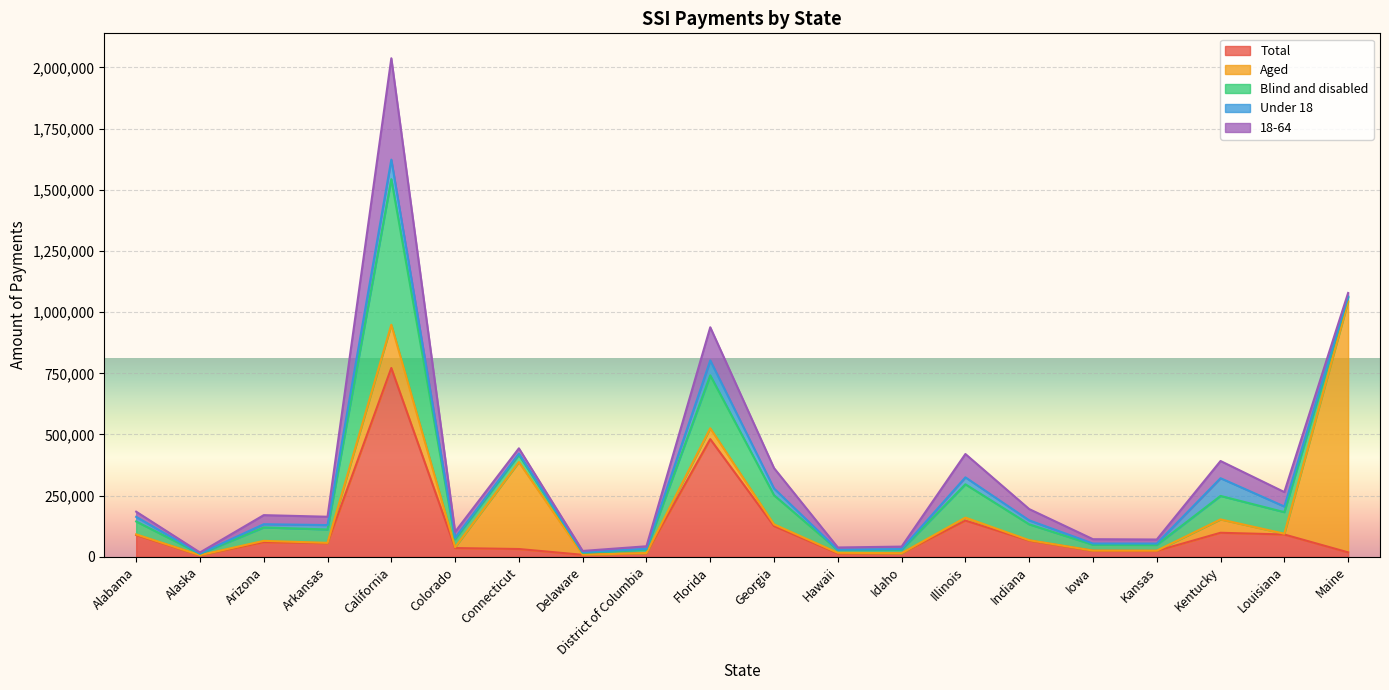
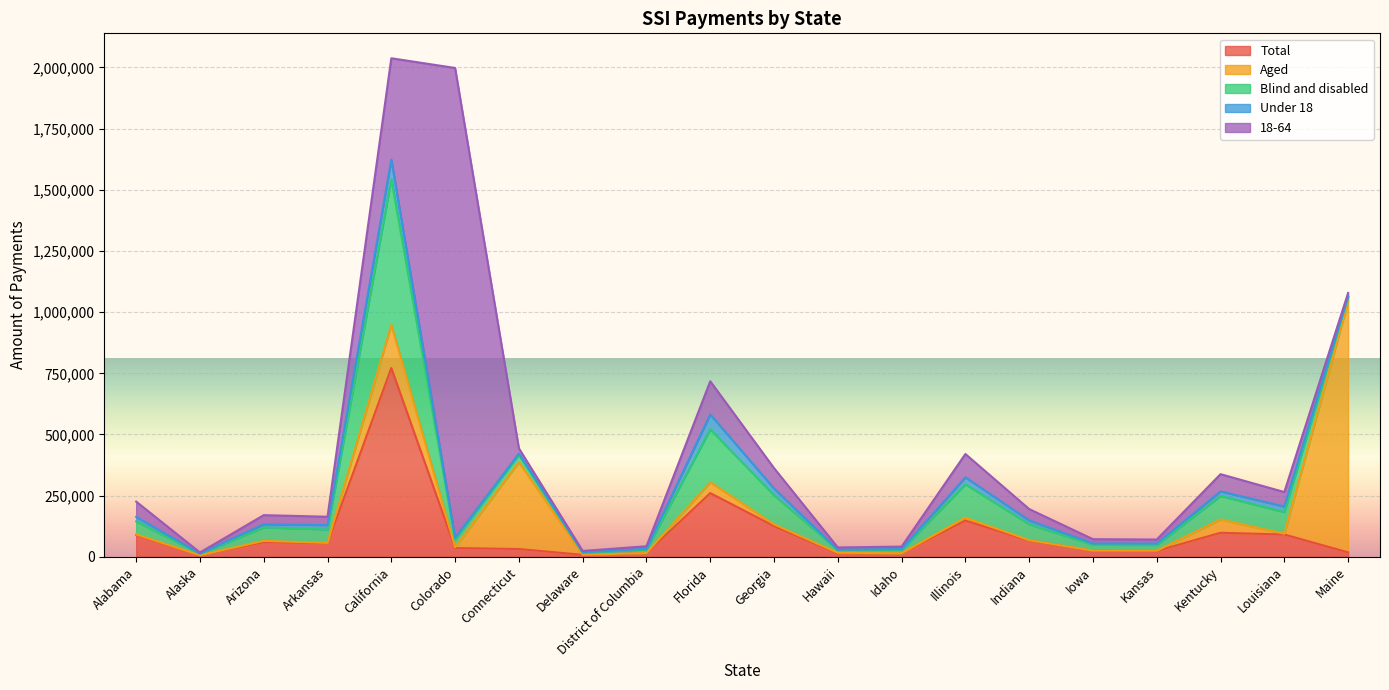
  {
    "Total": {
      "California": "770,000",
      "Connecticut": "30,000",
-     "Florida": "480,000",
+     "Florida": "260,000",
      "Illinois": "150,000",
      "Kentucky": "100,000",
      "Maine": "20,000"
    },
    "Aged": {
      "California": "180,000",
      "Connecticut": "360,000",
      "Florida": "40,000",
      "Illinois": "10,000",
      "Kentucky": "50,000",
      "Maine": "1,020,000"
    },
    "Blind and disabled": {
      "Alabama": "50,000",
      "Arizona": "50,000",
      "Arkansas": "50,000",
      "California": "590,000",
      "Florida": "220,000",
      "Georgia": "120,000",
      "Illinois": "140,000",
      "Indiana": "60,000",
      "Kentucky": "100,000",
      "Louisiana": "90,000"
    },
    "Under 18": {
      "Alabama": "20,000",
      "Arizona": "10,000",
      "Arkansas": "20,000",
      "California": "80,000",
      "Florida": "60,000",
      "Georgia": "30,000",
      "Illinois": "30,000",
      "Indiana": "20,000",
-     "Kentucky": "70,000",
+     "Kentucky": "20,000",
      "Louisiana": "20,000"
    },
    "18-64": {
-     "Alabama": "20,000",
+     "Alabama": "60,000",
      "Arizona": "40,000",
      "Arkansas": "30,000",
      "California": "410,000",
-     "Colorado": "20,000",
+     "Colorado": "1,920,000",
      "Connecticut": "20,000",
      "Florida": "140,000",
      "Georgia": "80,000",
      "Illinois": "100,000",
      "Indiana": "50,000",
      "Iowa": "20,000",
      "Kansas": "20,000",
      "Kentucky": "70,000",
      "Louisiana": "60,000",
      "Maine": "10,000"
    }
  }
